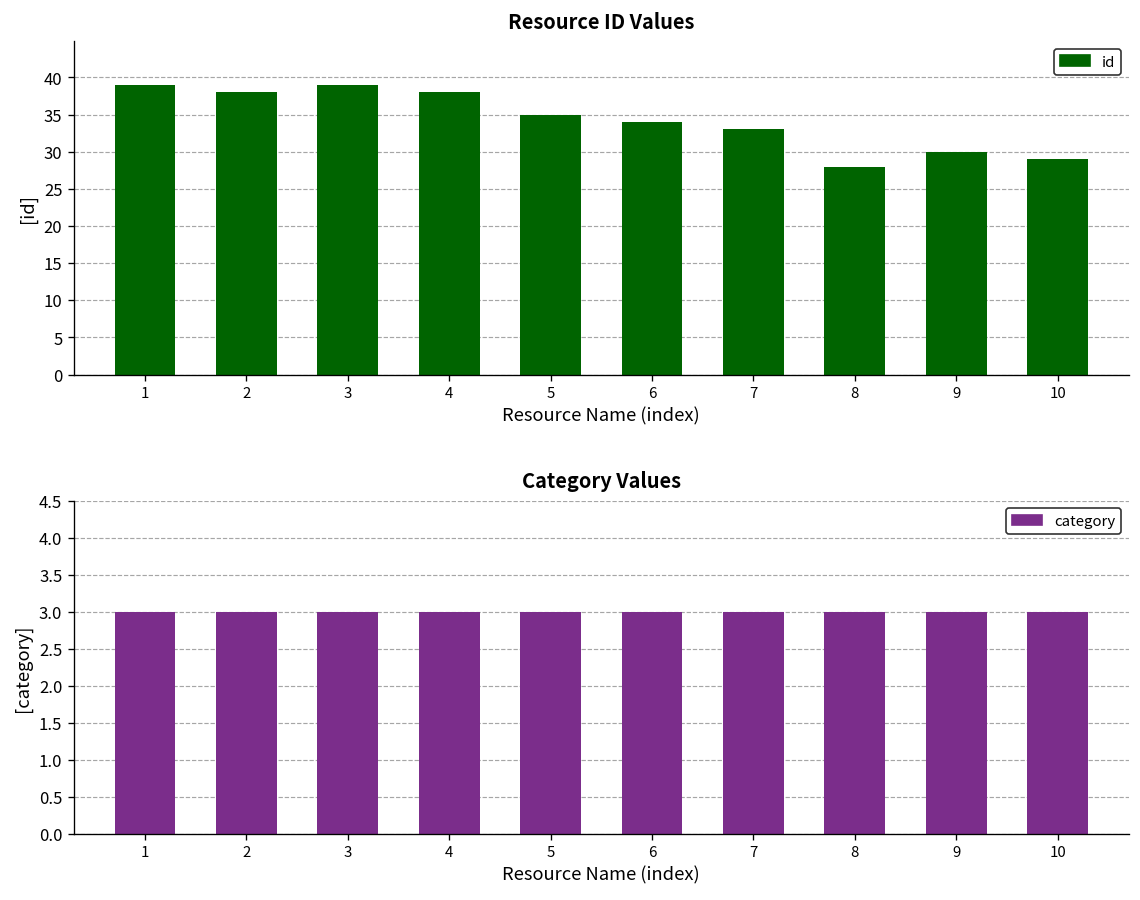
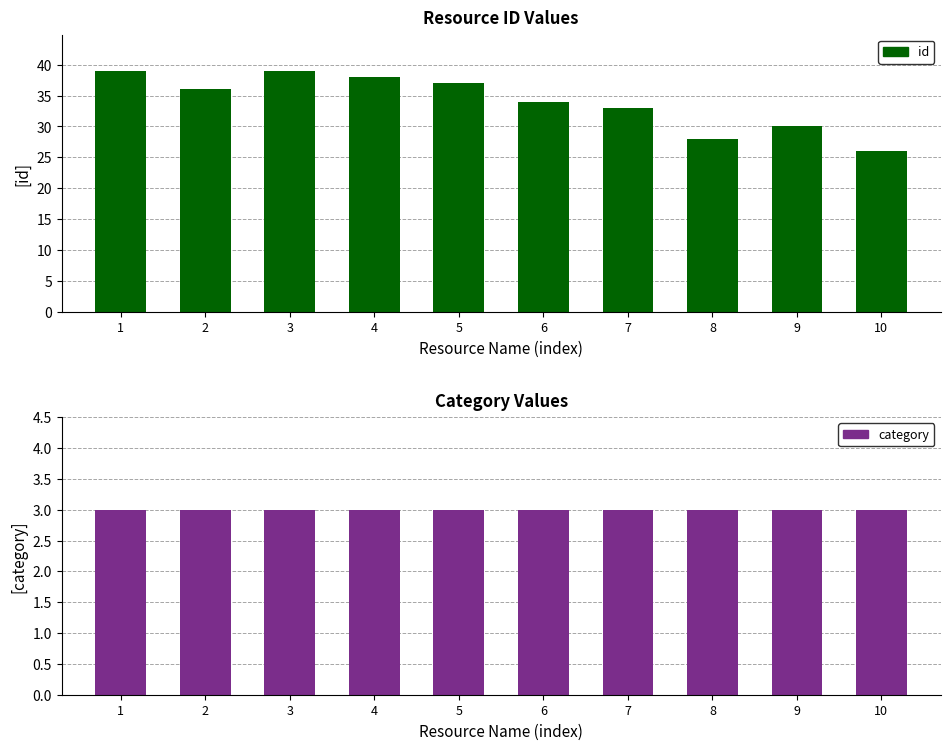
  {
    "Resource ID Values": {
      "1": 39,
-     "2": 38,
+     "2": 36,
      "3": 39,
      "4": 38,
-     "5": 35,
+     "5": 37,
      "6": 34,
      "7": 33,
      "8": 28,
      "9": 30,
-     "10": 29
+     "10": 26
    },
    "Category Values": {
      "1": 3.0,
      "2": 3.0,
      "3": 3.0,
      "4": 3.0,
      "5": 3.0,
      "6": 3.0,
      "7": 3.0,
      "8": 3.0,
      "9": 3.0,
      "10": 3.0
    }
  }
